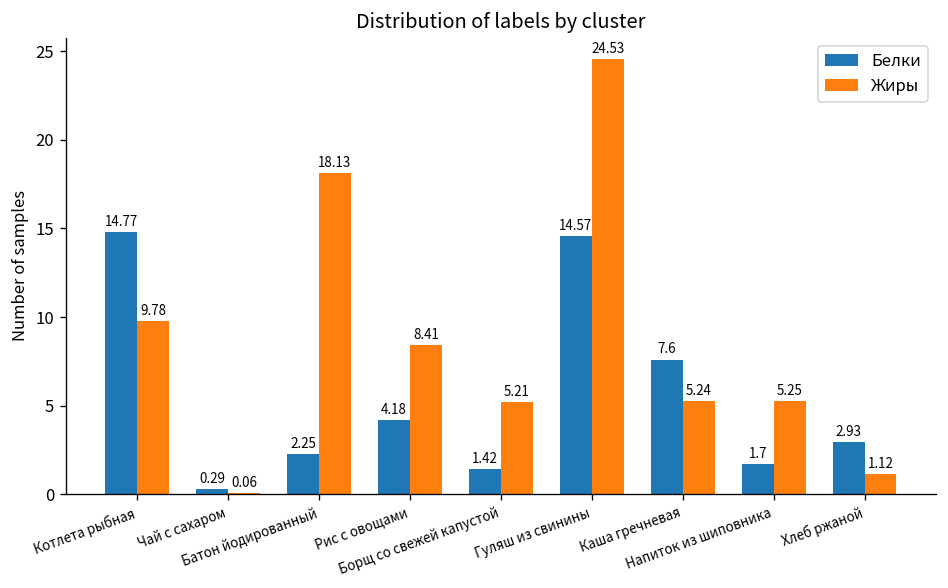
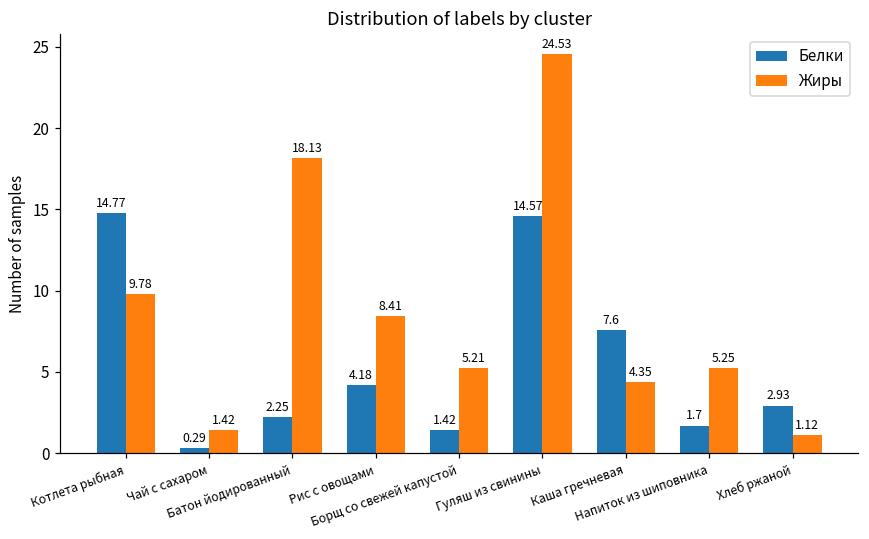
  {
    "Белки": {
      "Котлета рыбная": 14.77,
      "Чай с сахаром": 0.29,
      "Батон йодированный": 2.25,
      "Рис с овощами": 4.18,
      "Борщ со свежей капустой": 1.42,
      "Гуляш из свинины": 14.57,
      "Каша гречневая": 7.6,
      "Напиток из шиповника": 1.7,
      "Хлеб ржаной": 2.93
    },
    "Жиры": {
      "Котлета рыбная": 9.78,
-     "Чай с сахаром": 0.06,
+     "Чай с сахаром": 1.42,
      "Батон йодированный": 18.13,
      "Рис с овощами": 8.41,
      "Борщ со свежей капустой": 5.21,
      "Гуляш из свинины": 24.53,
-     "Каша гречневая": 5.24,
+     "Каша гречневая": 4.35,
      "Напиток из шиповника": 5.25,
      "Хлеб ржаной": 1.12
    }
  }
